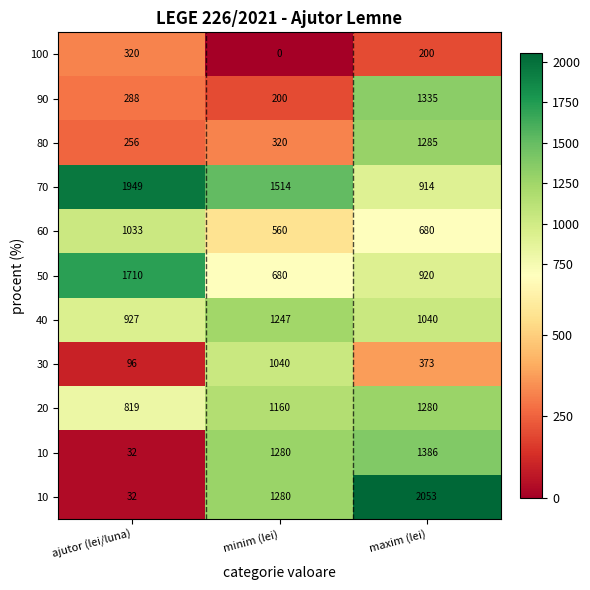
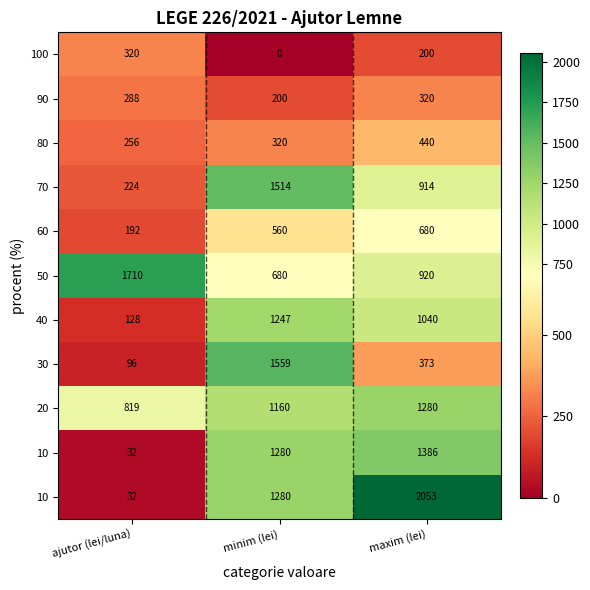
  {
    "100": {
      "ajutor (lei/luna)": 320,
      "minim (lei)": 0,
      "maxim (lei)": 200
    },
    "90": {
      "ajutor (lei/luna)": 288,
      "minim (lei)": 200,
-     "maxim (lei)": 1335
+     "maxim (lei)": 320
    },
    "80": {
      "ajutor (lei/luna)": 256,
      "minim (lei)": 320,
-     "maxim (lei)": 1285
+     "maxim (lei)": 440
    },
    "70": {
-     "ajutor (lei/luna)": 1949,
+     "ajutor (lei/luna)": 224,
      "minim (lei)": 1514,
      "maxim (lei)": 914
    },
    "60": {
-     "ajutor (lei/luna)": 1033,
+     "ajutor (lei/luna)": 192,
      "minim (lei)": 560,
      "maxim (lei)": 680
    },
    "50": {
      "ajutor (lei/luna)": 1710,
      "minim (lei)": 680,
      "maxim (lei)": 920
    },
    "40": {
-     "ajutor (lei/luna)": 927,
+     "ajutor (lei/luna)": 128,
      "minim (lei)": 1247,
      "maxim (lei)": 1040
    },
    "30": {
      "ajutor (lei/luna)": 96,
-     "minim (lei)": 1040,
+     "minim (lei)": 1559,
      "maxim (lei)": 373
    },
    "20": {
      "ajutor (lei/luna)": 819,
      "minim (lei)": 1160,
      "maxim (lei)": 1280
    }
  }
